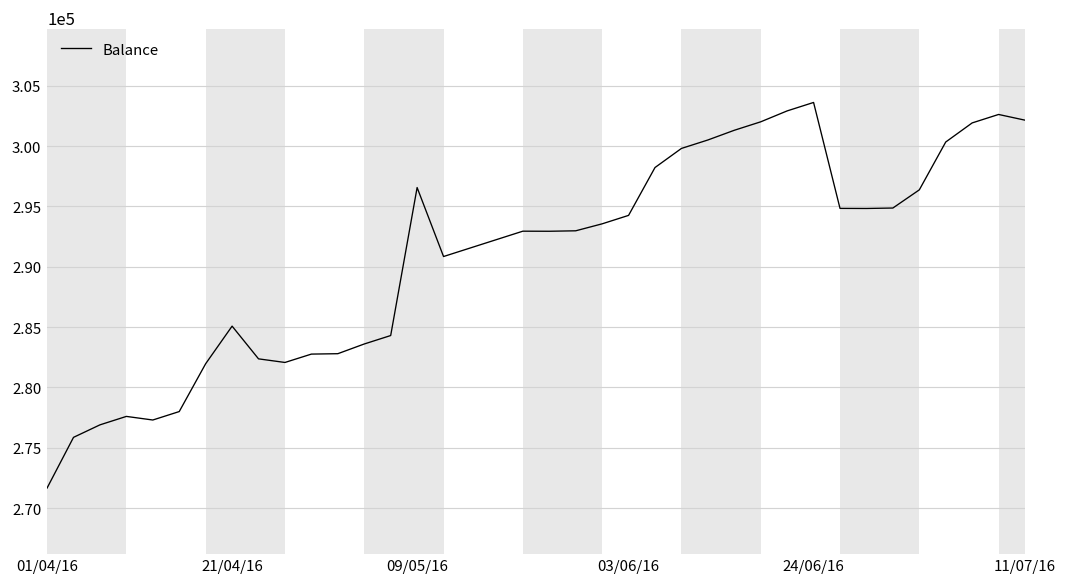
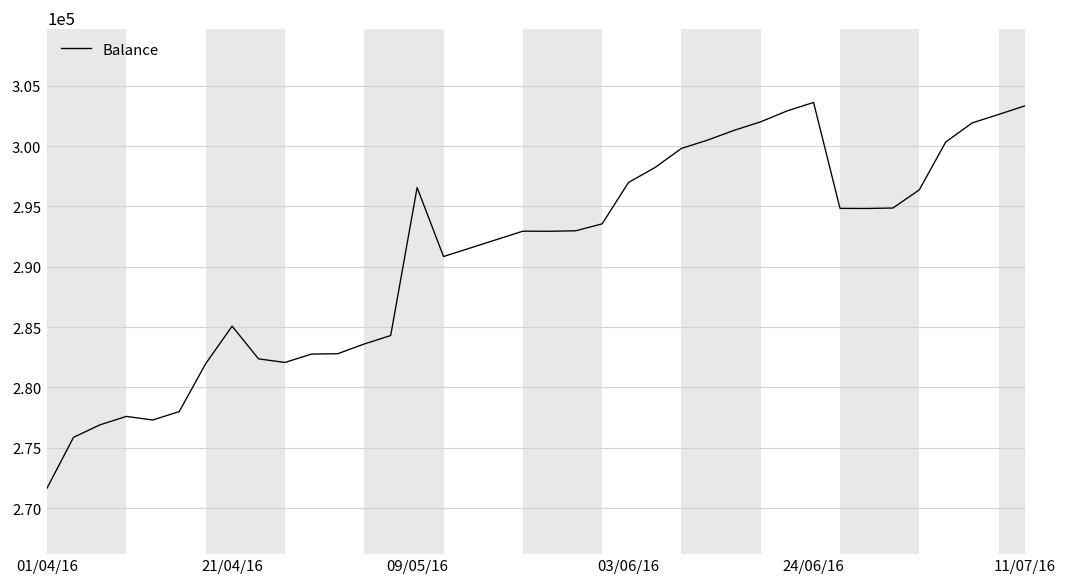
  {
    "01/04/16": 271700,
    "21/04/16": 285100,
    "09/05/16": 296600,
-   "03/06/16": 294300,
+   "03/06/16": 297000,
    "24/06/16": 303600,
-   "11/07/16": 302100
+   "11/07/16": 303300
  }
